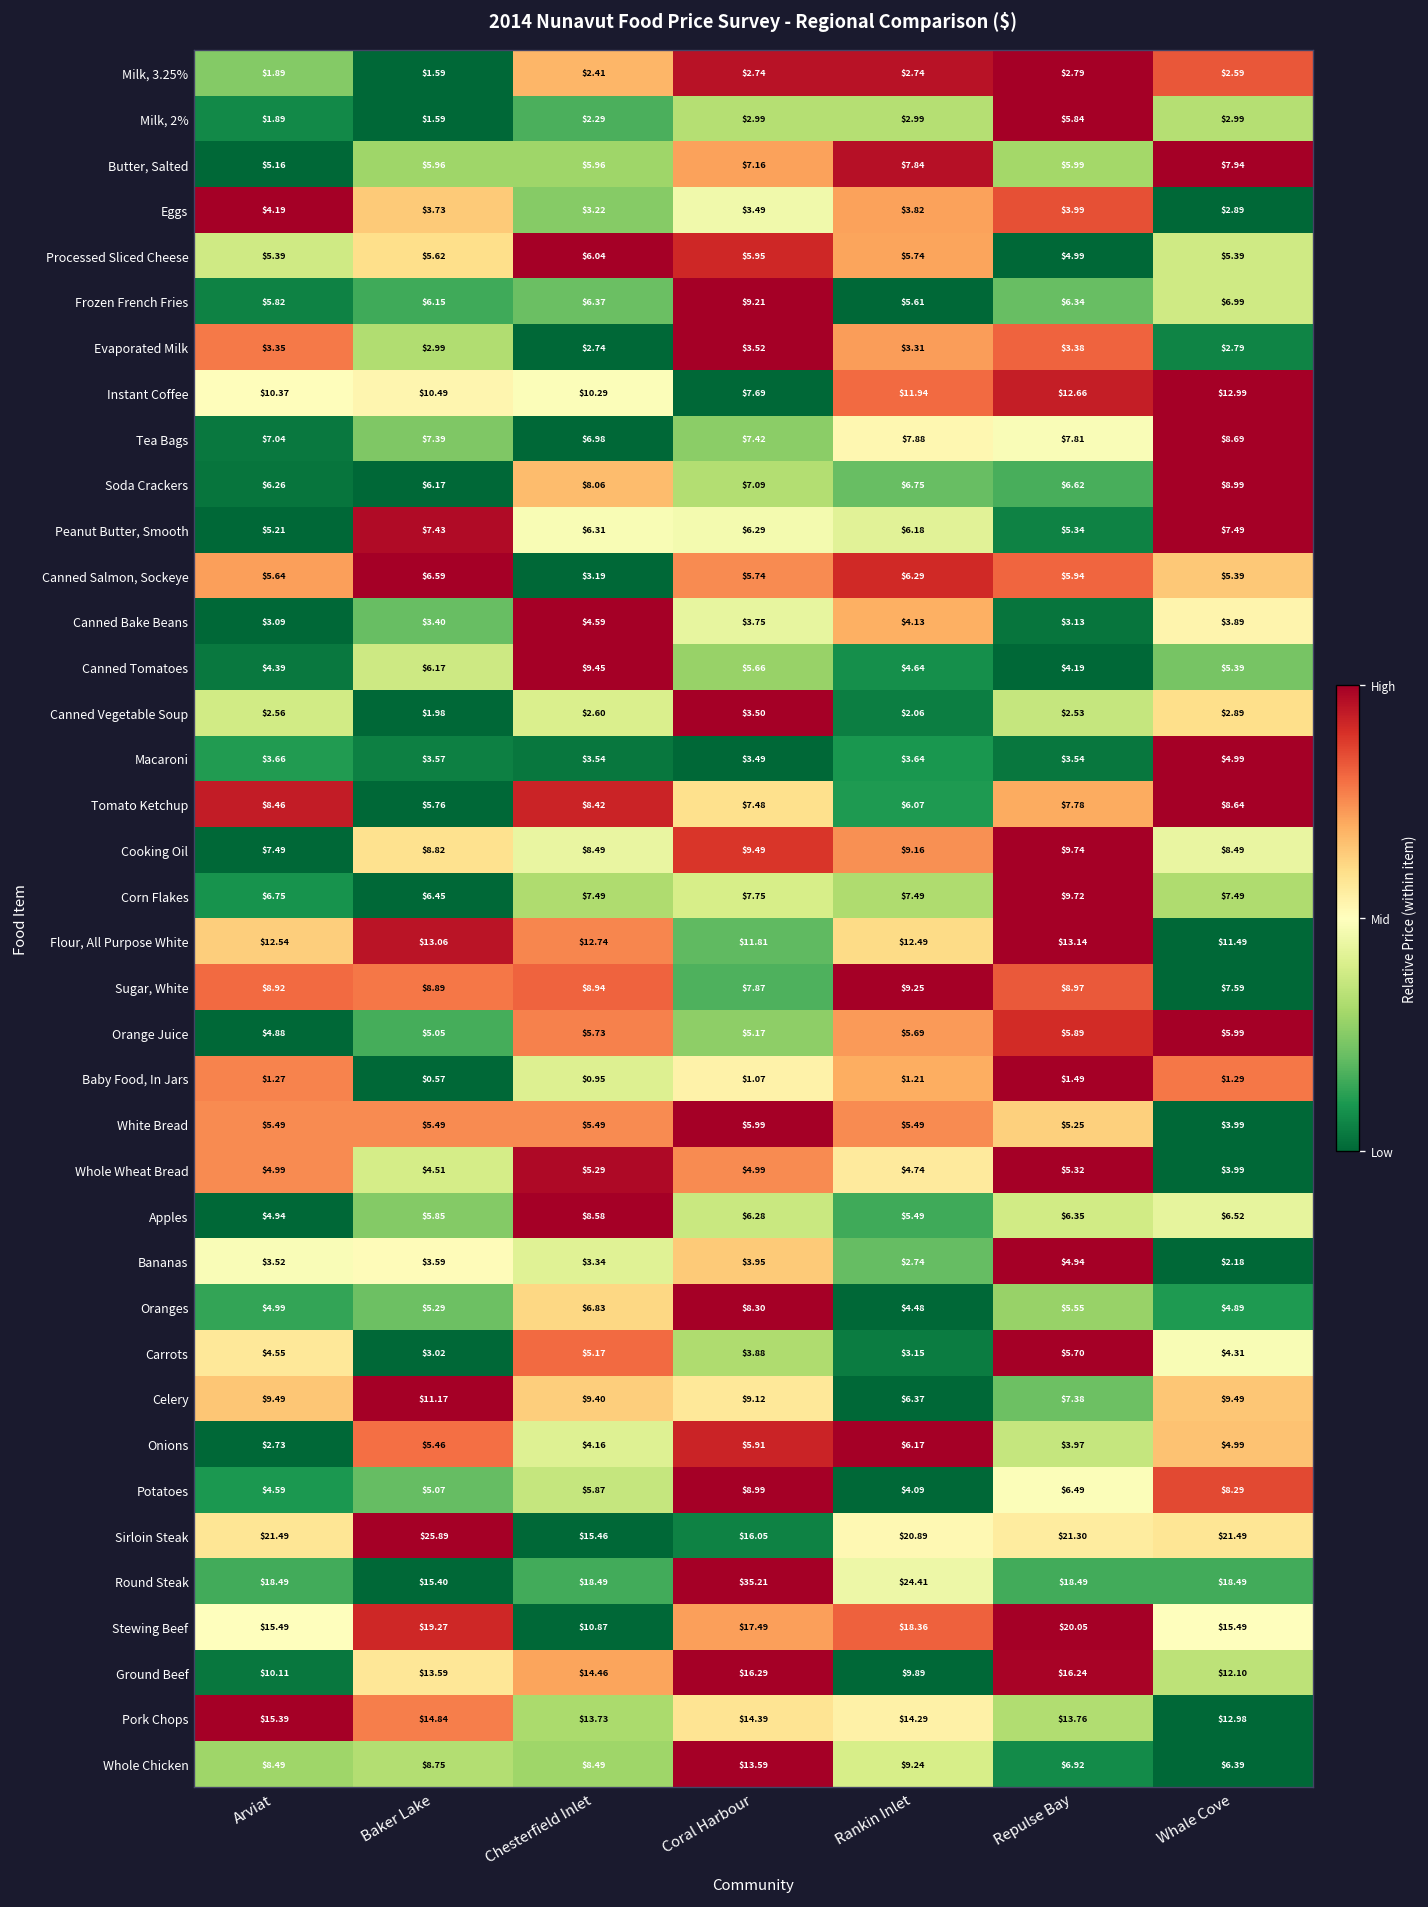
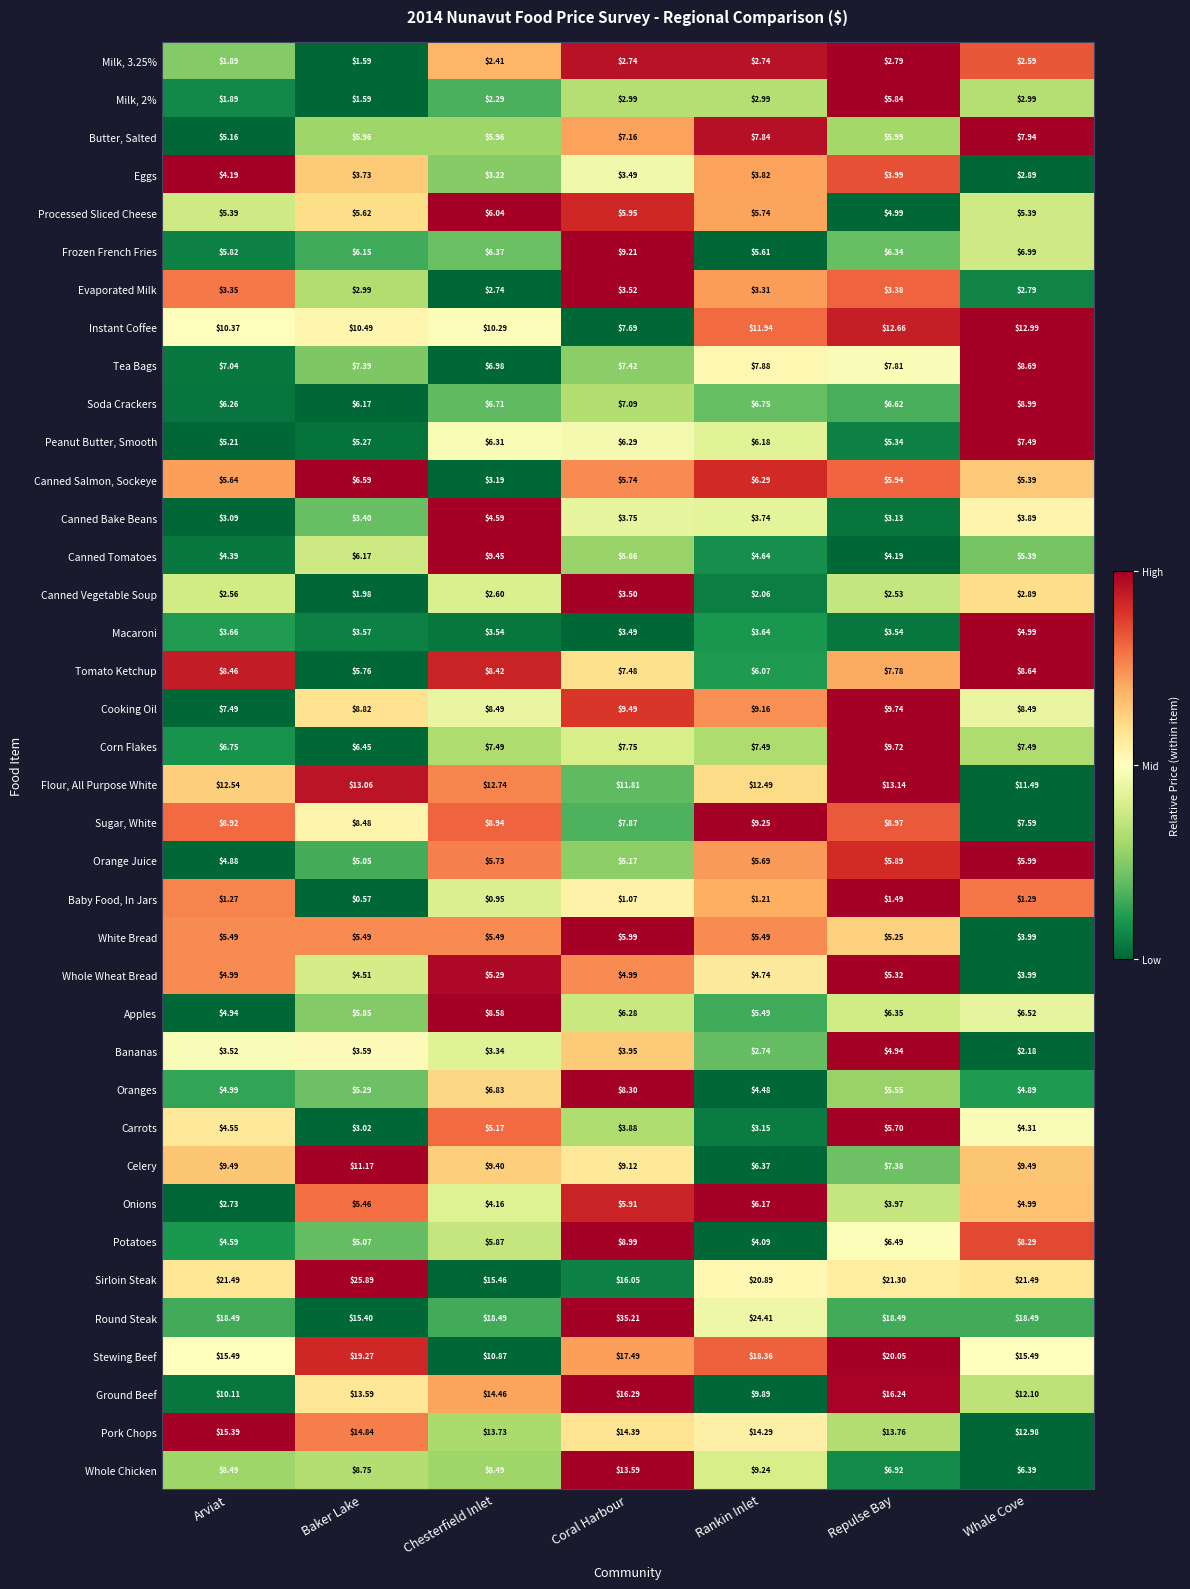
  {
    "Soda Crackers": {
      "Arviat": "$6.26",
      "Baker Lake": "$6.17",
-     "Chesterfield Inlet": "$8.06",
+     "Chesterfield Inlet": "$6.71",
      "Coral Harbour": "$7.09",
      "Rankin Inlet": "$6.75",
      "Repulse Bay": "$6.62",
      "Whale Cove": "$8.99"
    },
    "Peanut Butter, Smooth": {
      "Arviat": "$5.21",
-     "Baker Lake": "$7.43",
+     "Baker Lake": "$5.27",
      "Chesterfield Inlet": "$6.31",
      "Coral Harbour": "$6.29",
      "Rankin Inlet": "$6.18",
      "Repulse Bay": "$5.34",
      "Whale Cove": "$7.49"
    },
    "Canned Bake Beans": {
      "Arviat": "$3.09",
      "Baker Lake": "$3.40",
      "Chesterfield Inlet": "$4.59",
      "Coral Harbour": "$3.75",
-     "Rankin Inlet": "$4.13",
+     "Rankin Inlet": "$3.74",
      "Repulse Bay": "$3.13",
      "Whale Cove": "$3.89"
    },
    "Sugar, White": {
      "Arviat": "$8.92",
-     "Baker Lake": "$8.89",
+     "Baker Lake": "$8.48",
      "Chesterfield Inlet": "$8.94",
      "Coral Harbour": "$7.87",
      "Rankin Inlet": "$9.25",
      "Repulse Bay": "$8.97",
      "Whale Cove": "$7.59"
    }
  }
